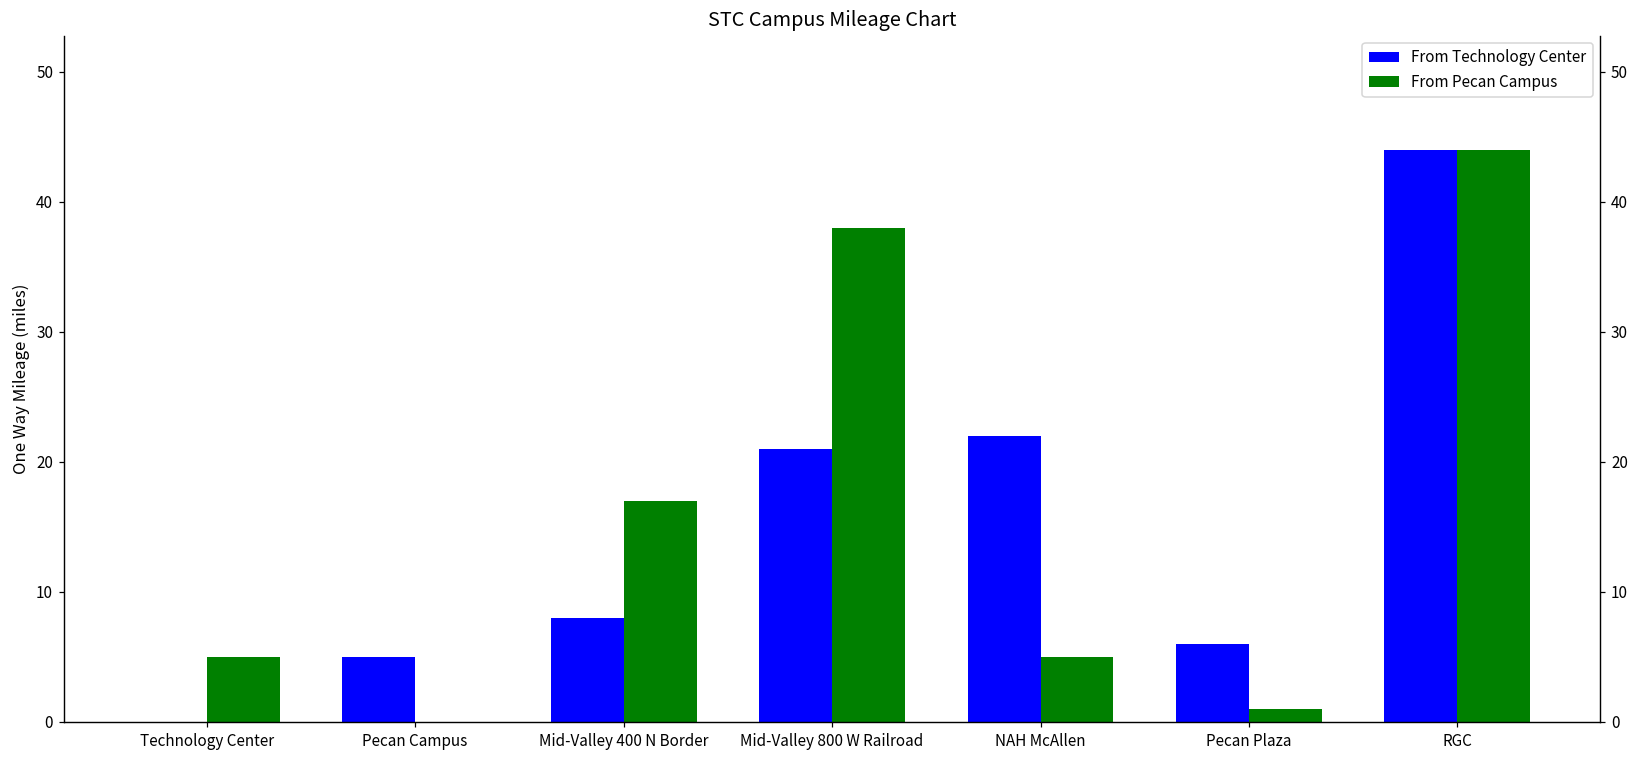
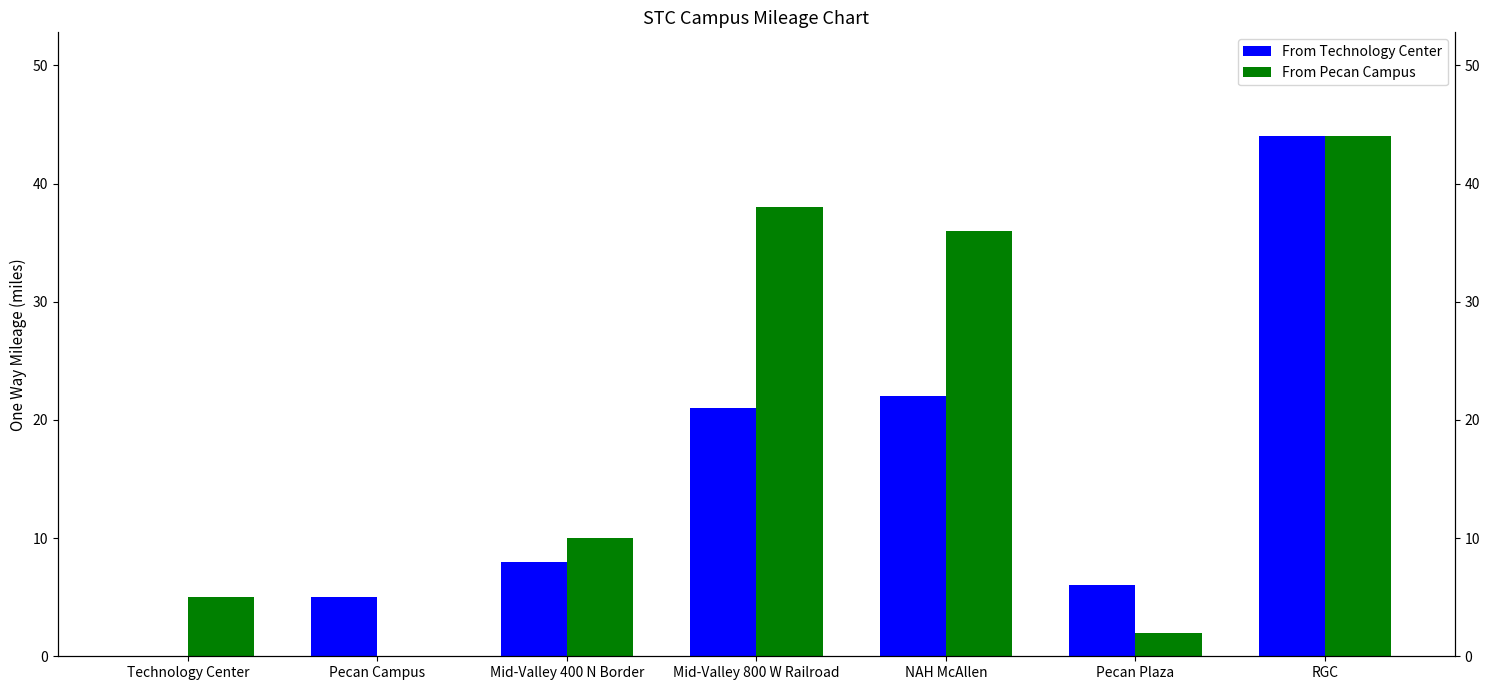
  {
    "From Technology Center": {
      "Technology Center": 0,
      "Pecan Campus": 5,
      "Mid-Valley 400 N Border": 8,
      "Mid-Valley 800 W Railroad": 21,
      "NAH McAllen": 22,
      "Pecan Plaza": 6,
      "RGC": 44
    },
    "From Pecan Campus": {
      "Technology Center": 5,
      "Pecan Campus": 0,
-     "Mid-Valley 400 N Border": 17,
+     "Mid-Valley 400 N Border": 10,
      "Mid-Valley 800 W Railroad": 38,
-     "NAH McAllen": 5,
-     "Pecan Plaza": 1,
+     "NAH McAllen": 36,
+     "Pecan Plaza": 2,
      "RGC": 44
    }
  }
